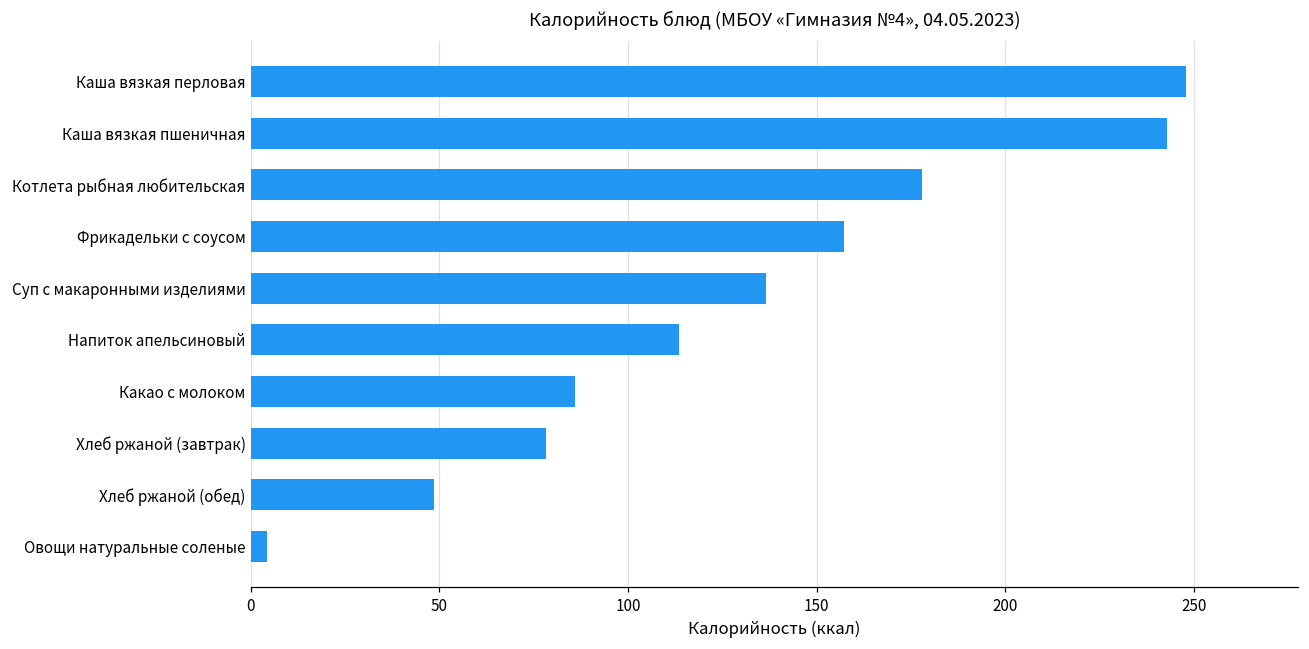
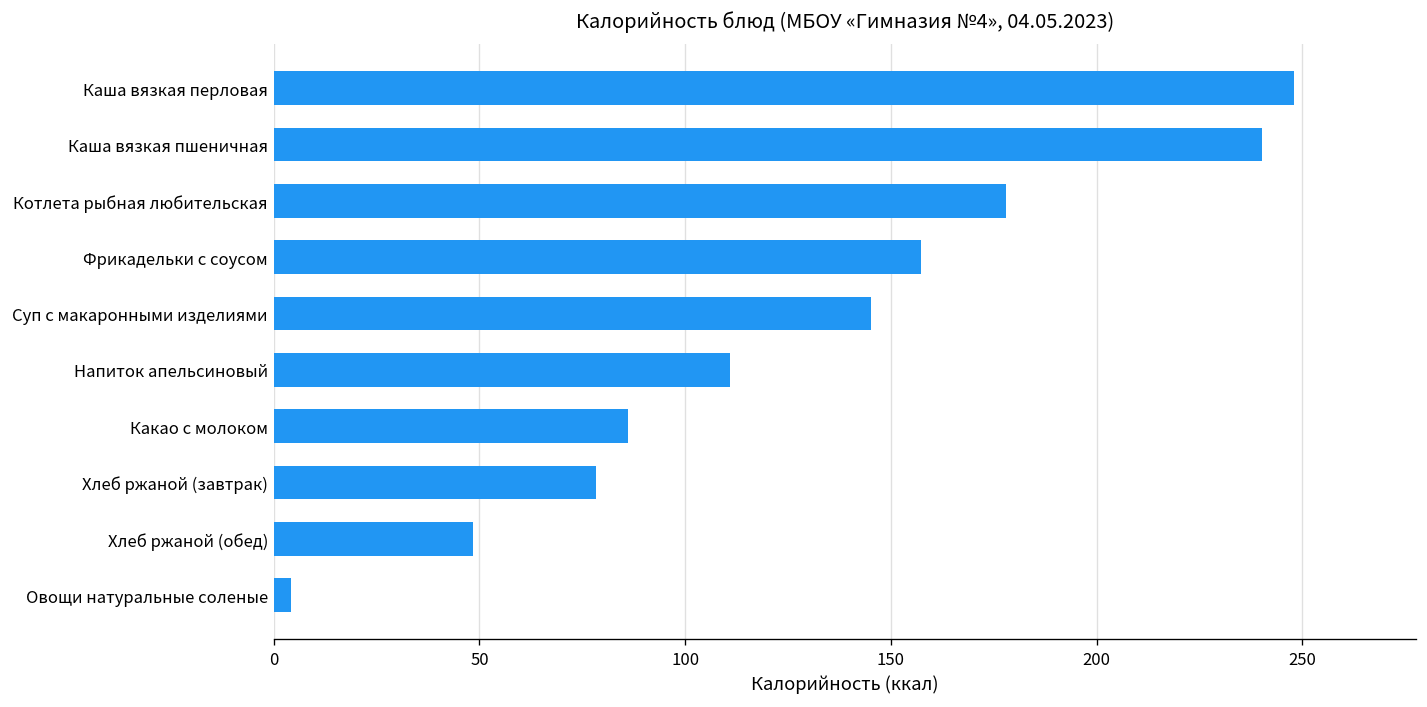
  {
    "Каша вязкая перловая": 248,
-   "Каша вязкая пшеничная": 243,
+   "Каша вязкая пшеничная": 240,
    "Котлета рыбная любительская": 178,
    "Фрикадельки с соусом": 157,
-   "Суп с макаронными изделиями": 137,
-   "Напиток апельсиновый": 114,
+   "Суп с макаронными изделиями": 145,
+   "Напиток апельсиновый": 111,
    "Какао с молоком": 86,
    "Хлеб ржаной (завтрак)": 78,
    "Хлеб ржаной (обед)": 48,
    "Овощи натуральные соленые": 4
  }
